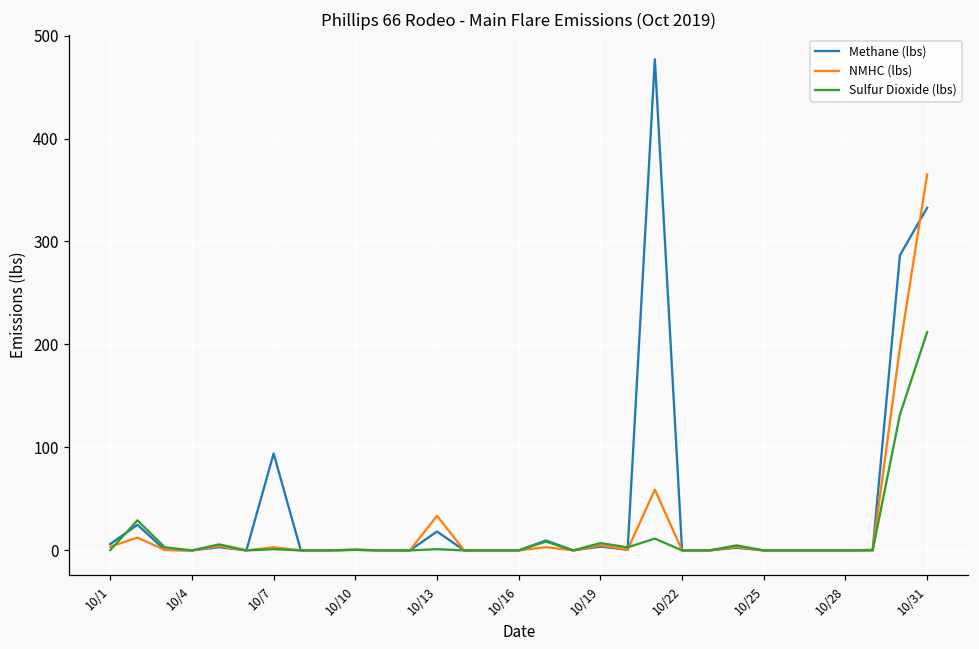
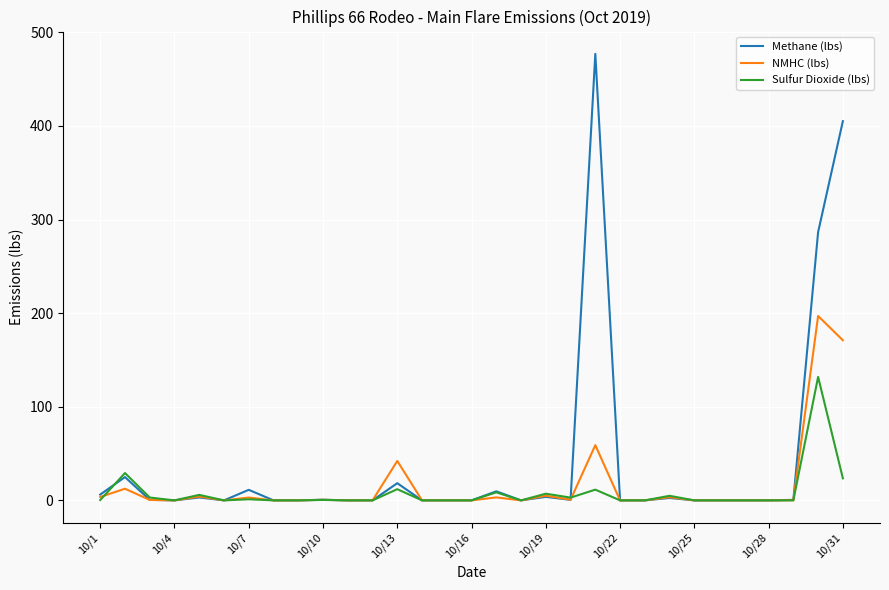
  {
    "Methane (lbs)": {
-     "10/7": 90,
+     "10/7": 10,
      "10/13": 20,
-     "10/31": 330
+     "10/31": 410
    },
    "NMHC (lbs)": {
-     "10/13": 30,
-     "10/31": 370
+     "10/13": 40,
+     "10/31": 170
    },
    "Sulfur Dioxide (lbs)": {
      "10/1": 0,
-     "10/13": 0,
-     "10/31": 210
+     "10/13": 10,
+     "10/31": 20
    }
  }
